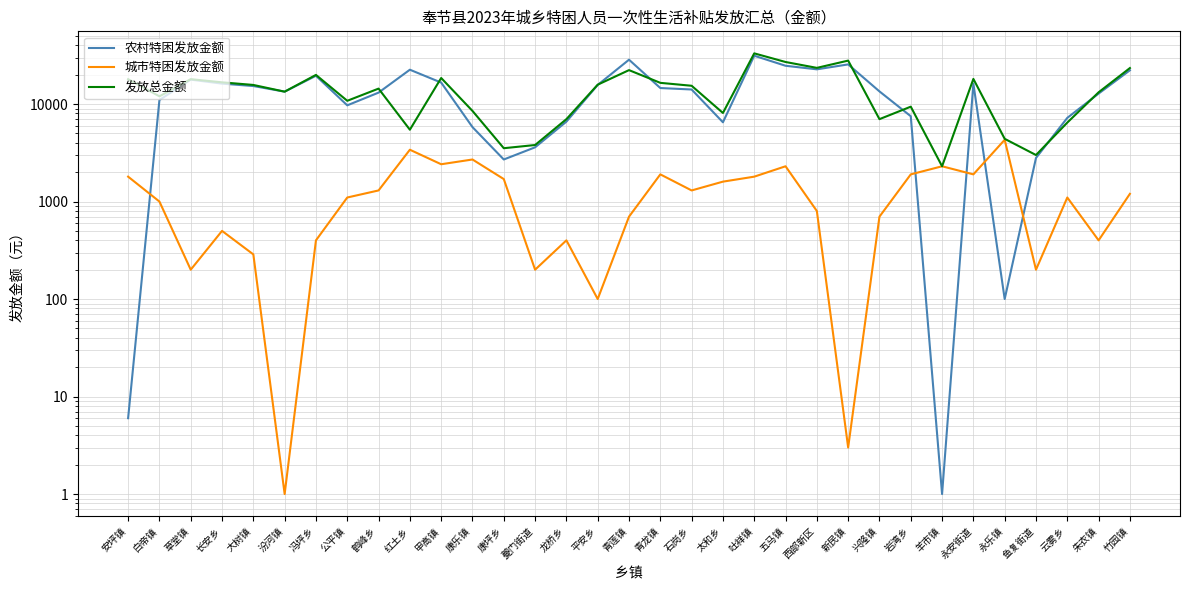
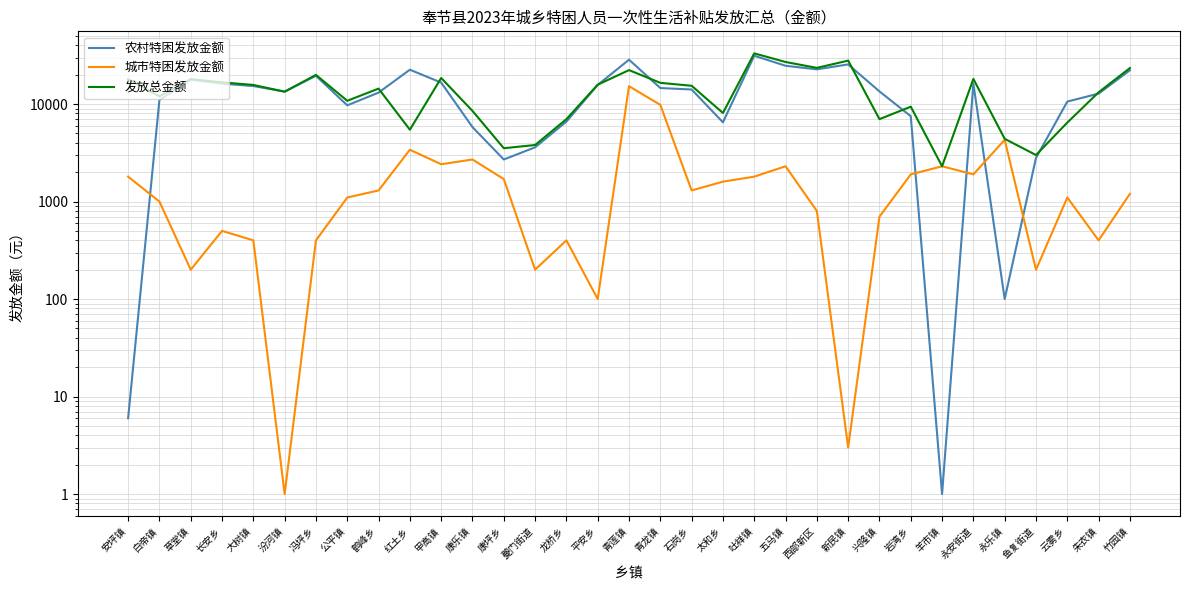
  {
    "农村特困发放金额": {
      "安坪镇": 6,
      "白帝镇": 11000,
      "公平镇": 10000,
      "鹤峰乡": 13000,
      "红土乡": 23000,
      "甲高镇": 17000,
      "康乐镇": 6000,
      "康坪乡": 2700,
      "青莲镇": 29000,
      "青龙镇": 15000,
      "石岗乡": 14000,
      "太和乡": 7000,
      "五马镇": 25000,
      "新民镇": 26000,
      "兴隆镇": 13000,
      "岩湾乡": 8000,
      "羊市镇": 1,
      "永安街道": 16000,
      "永乐镇": 100,
      "鱼复街道": 2800,
-     "云雾乡": 7000
+     "云雾乡": 11000
    },
    "城市特困发放金额": {
      "安坪镇": 1800,
      "白帝镇": 1000,
      "草堂镇": 200,
      "长安乡": 500,
-     "大树镇": 290,
+     "大树镇": 400,
      "汾河镇": 1,
      "冯坪乡": 400,
      "公平镇": 1100,
      "鹤峰乡": 1300,
      "红土乡": 3400,
      "甲高镇": 2400,
      "康乐镇": 2700,
      "康坪乡": 1700,
      "夔门街道": 200,
      "龙桥乡": 400,
      "平安乡": 100,
-     "青莲镇": 700,
-     "青龙镇": 1900,
+     "青莲镇": 15000,
+     "青龙镇": 10000,
      "石岗乡": 1300,
      "太和乡": 1600,
      "吐祥镇": 1800,
      "五马镇": 2300,
      "西部新区": 800,
      "新民镇": 3,
      "兴隆镇": 700,
      "岩湾乡": 1900,
      "永安街道": 1900,
      "鱼复街道": 200,
      "云雾乡": 1100,
      "朱衣镇": 400,
      "竹园镇": 1200
    },
    "发放总金额": {
      "公平镇": 11000,
      "鹤峰乡": 14000,
      "红土乡": 5000,
      "甲高镇": 19000,
      "康乐镇": 9000,
      "康坪乡": 3500,
      "青莲镇": 22000,
      "青龙镇": 17000,
      "石岗乡": 15000,
      "太和乡": 8000,
      "五马镇": 27000,
      "新民镇": 28000,
      "兴隆镇": 7000,
      "岩湾乡": 9000,
      "永安街道": 18000,
      "鱼复街道": 3000,
      "云雾乡": 6000
    }
  }
